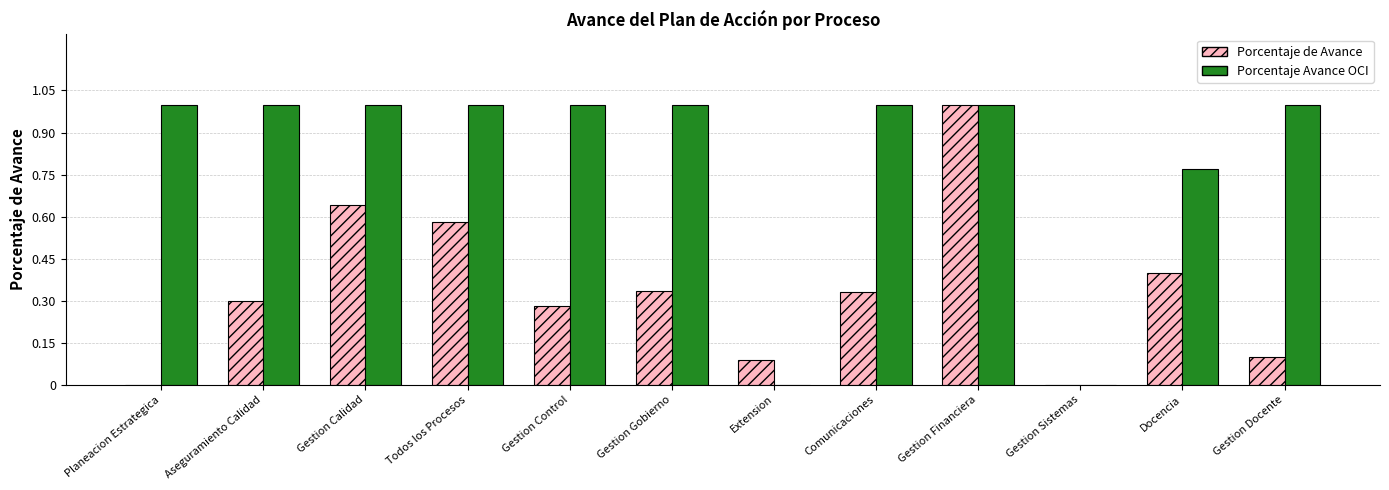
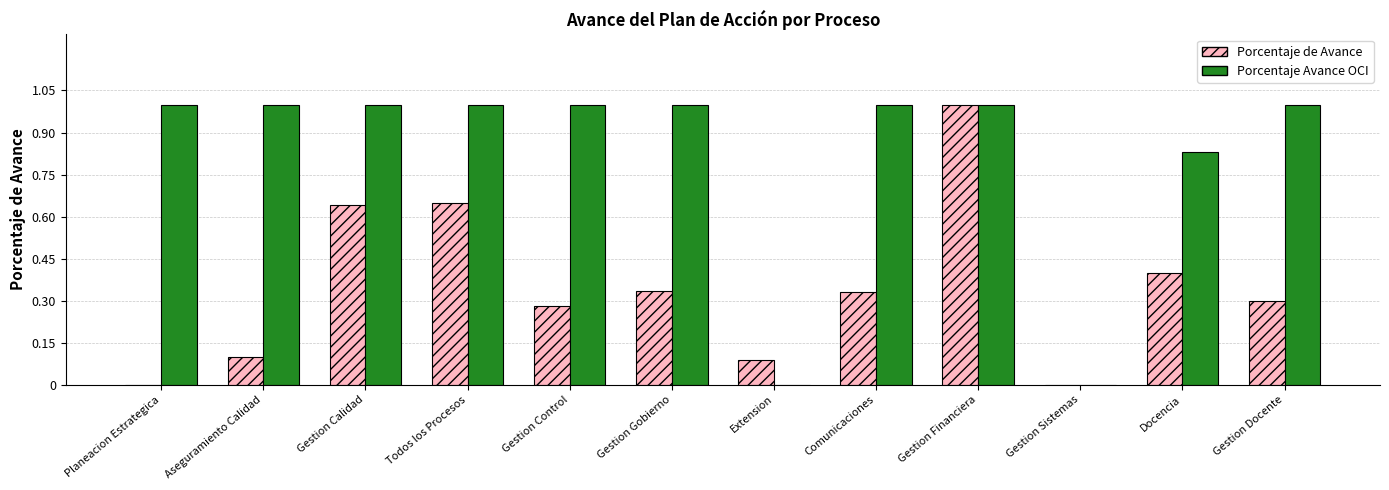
  {
    "Porcentaje de Avance": {
      "Planeacion Estrategica": 0.00,
-     "Aseguramiento Calidad": 0.3,
+     "Aseguramiento Calidad": 0.1,
      "Gestion Calidad": 0.64,
-     "Todos los Procesos": 0.58,
+     "Todos los Procesos": 0.65,
      "Gestion Control": 0.28,
      "Gestion Gobierno": 0.33,
      "Extension": 0.09,
      "Comunicaciones": 0.33,
      "Gestion Financiera": 1.00,
      "Gestion Sistemas": 0.00,
      "Docencia": 0.40,
-     "Gestion Docente": 0.1
+     "Gestion Docente": 0.3
    },
    "Porcentaje Avance OCI": {
      "Planeacion Estrategica": 1.00,
      "Aseguramiento Calidad": 1.00,
      "Gestion Calidad": 1.00,
      "Todos los Procesos": 1.00,
      "Gestion Control": 1.00,
      "Gestion Gobierno": 1.00,
      "Extension": 0.00,
      "Comunicaciones": 1.00,
      "Gestion Financiera": 1.00,
      "Gestion Sistemas": 0.00,
-     "Docencia": 0.77,
+     "Docencia": 0.83,
      "Gestion Docente": 1.00
    }
  }
